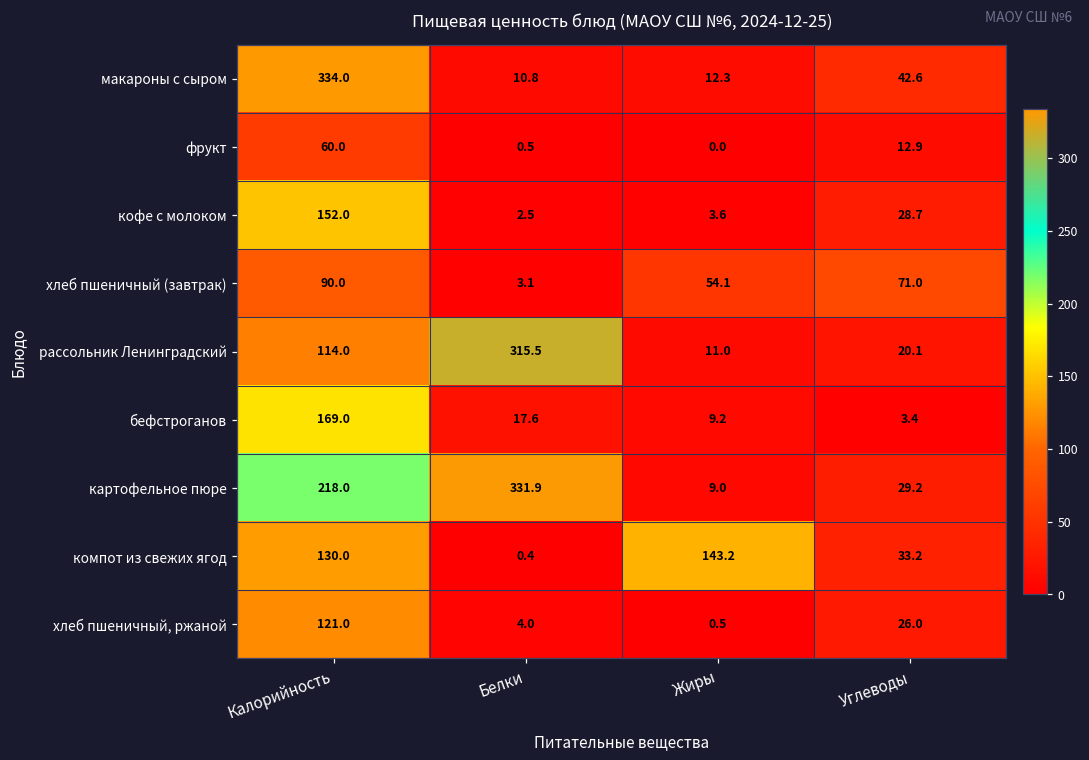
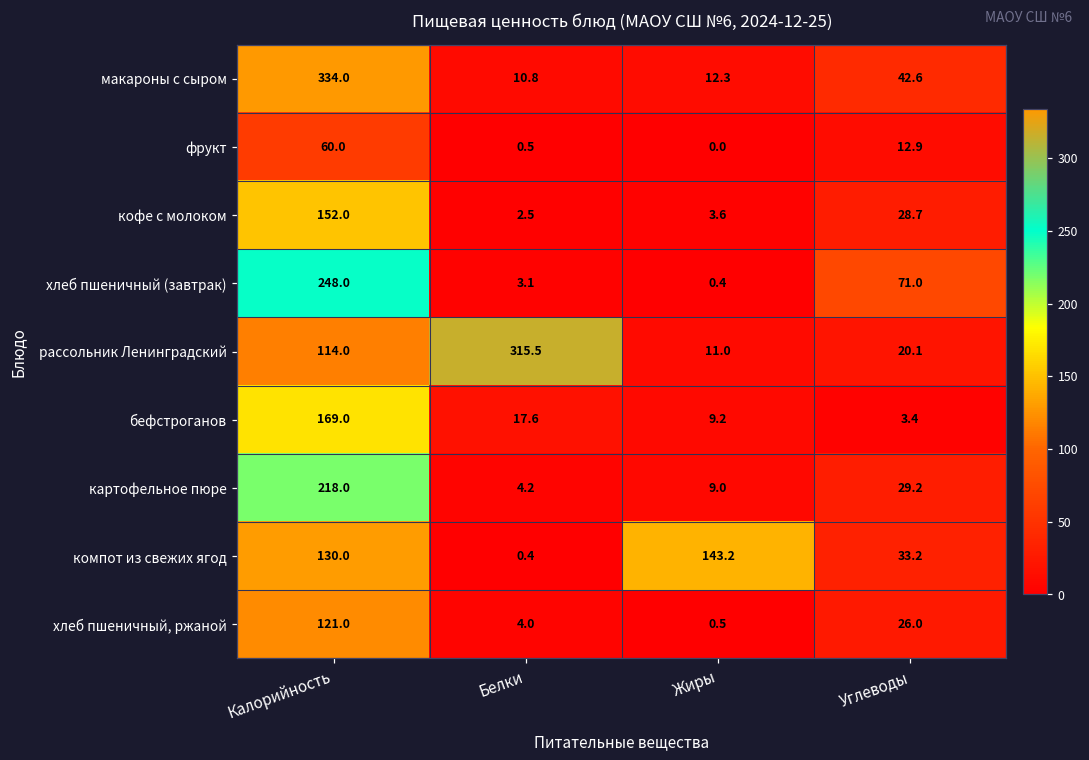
  {
    "макароны с сыром": {
      "Калорийность": 334.0,
      "Белки": 10.8,
      "Жиры": 12.3,
      "Углеводы": 42.6
    },
    "фрукт": {
      "Калорийность": 60.0,
      "Белки": 0.5,
      "Жиры": 0.0,
      "Углеводы": 12.9
    },
    "кофе с молоком": {
      "Калорийность": 152.0,
      "Белки": 2.5,
      "Жиры": 3.6,
      "Углеводы": 28.7
    },
    "хлеб пшеничный (завтрак)": {
-     "Калорийность": 90.0,
+     "Калорийность": 248.0,
      "Белки": 3.1,
-     "Жиры": 54.1,
+     "Жиры": 0.4,
      "Углеводы": 71.0
    },
    "рассольник Ленинградский": {
      "Калорийность": 114.0,
      "Белки": 315.5,
      "Жиры": 11.0,
      "Углеводы": 20.1
    },
    "бефстроганов": {
      "Калорийность": 169.0,
      "Белки": 17.6,
      "Жиры": 9.2,
      "Углеводы": 3.4
    },
    "картофельное пюре": {
      "Калорийность": 218.0,
-     "Белки": 331.9,
+     "Белки": 4.2,
      "Жиры": 9.0,
      "Углеводы": 29.2
    },
    "компот из свежих ягод": {
      "Калорийность": 130.0,
      "Белки": 0.4,
      "Жиры": 143.2,
      "Углеводы": 33.2
    },
    "хлеб пшеничный, ржаной": {
      "Калорийность": 121.0,
      "Белки": 4.0,
      "Жиры": 0.5,
      "Углеводы": 26.0
    }
  }
